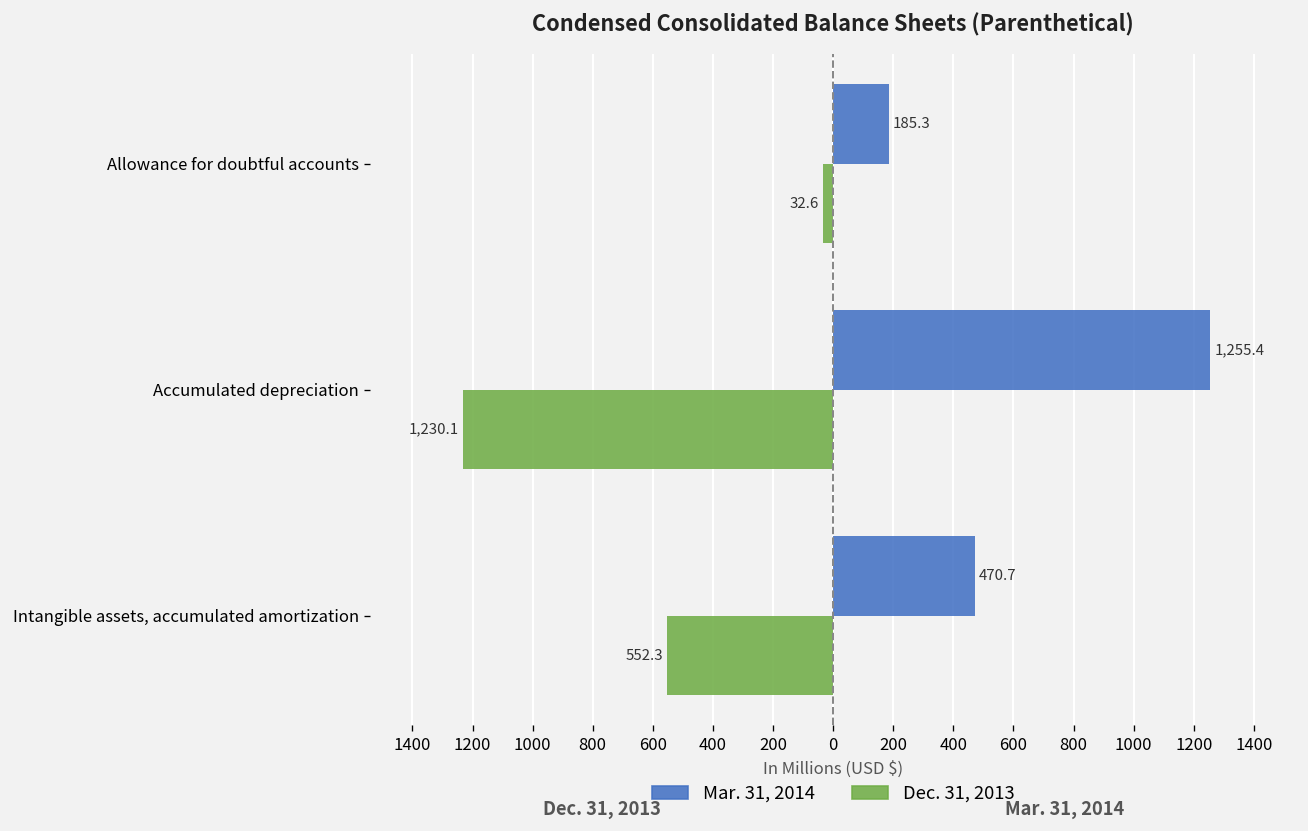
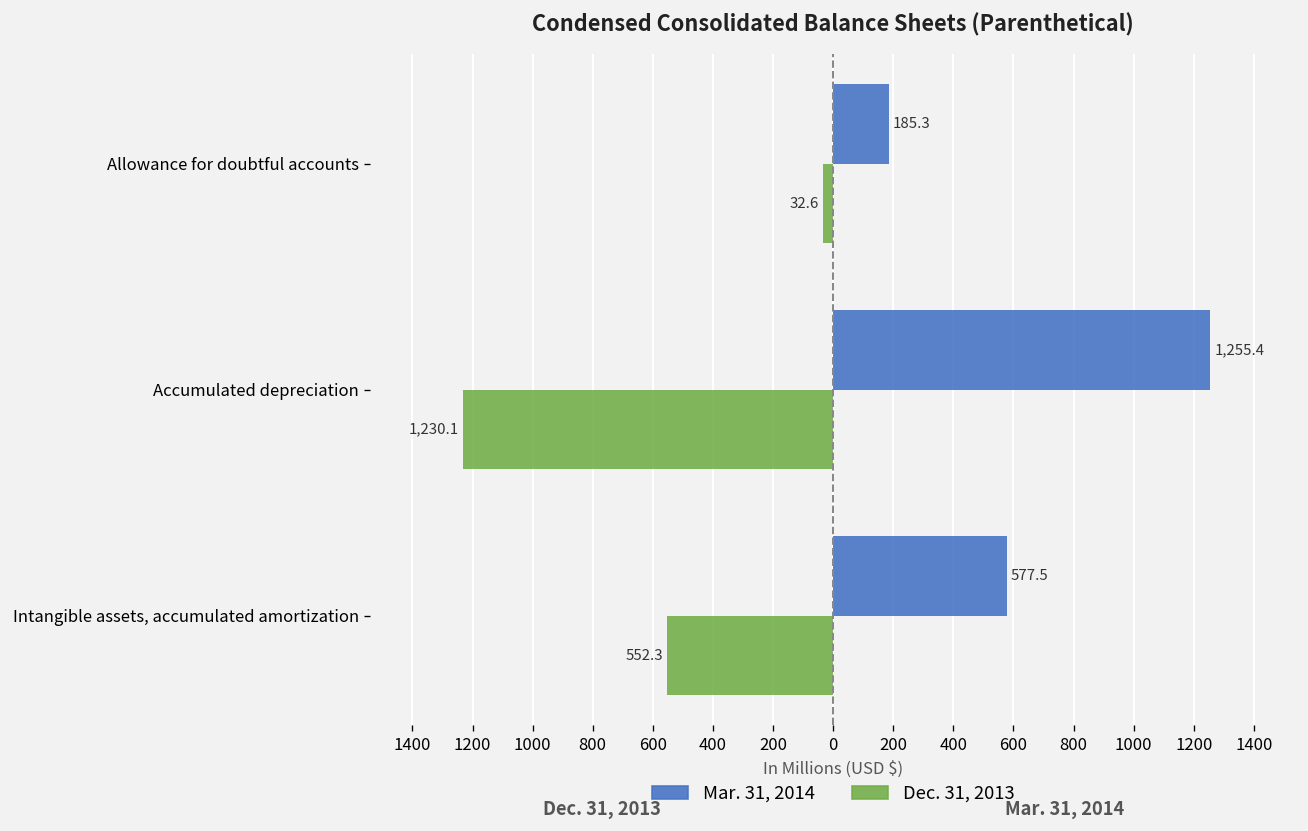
  {
    "Mar. 31, 2014": {
      "Allowance for doubtful accounts": "185.3",
      "Accumulated depreciation": "1,255.4",
-     "Intangible assets, accumulated amortization": "470.7"
+     "Intangible assets, accumulated amortization": "577.5"
    }
  }
